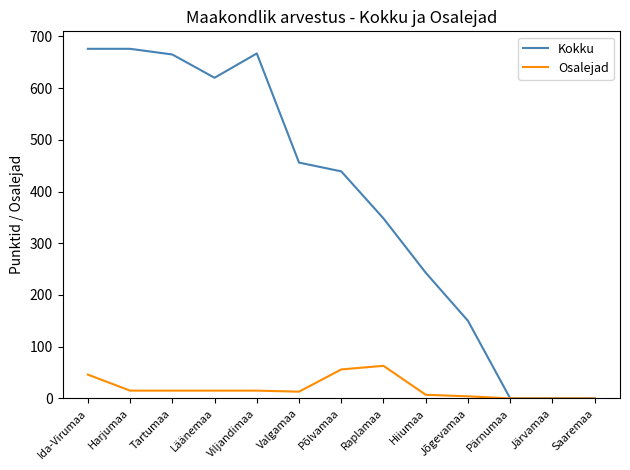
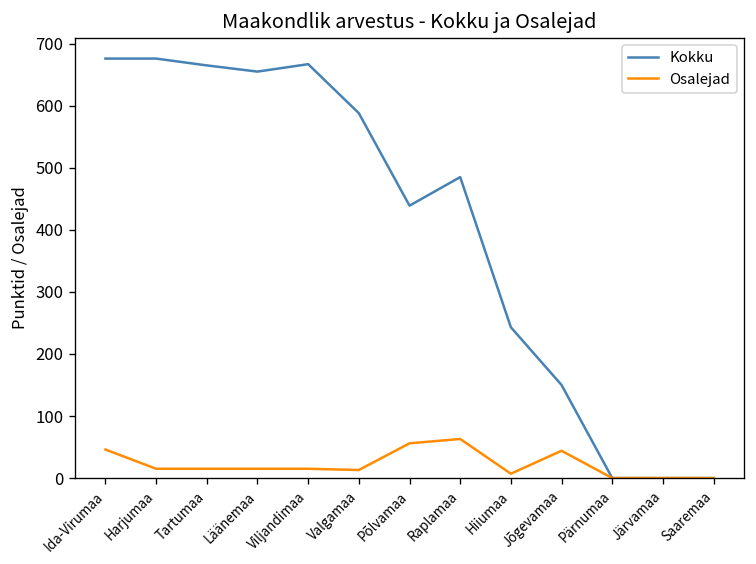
  {
    "Kokku": {
      "Ida-Virumaa": 680,
      "Harjumaa": 680,
      "Tartumaa": 670,
-     "Läänemaa": 620,
+     "Läänemaa": 660,
      "Viljandimaa": 670,
-     "Valgamaa": 460,
+     "Valgamaa": 590,
      "Põlvamaa": 440,
-     "Raplamaa": 350,
+     "Raplamaa": 490,
      "Hiiumaa": 240,
      "Jõgevamaa": 150
    },
    "Osalejad": {
      "Ida-Virumaa": 50,
      "Harjumaa": 20,
      "Tartumaa": 20,
      "Läänemaa": 20,
      "Viljandimaa": 20,
      "Valgamaa": 10,
      "Põlvamaa": 60,
      "Raplamaa": 60,
      "Hiiumaa": 10,
-     "Jõgevamaa": 0
+     "Jõgevamaa": 40
    }
  }
